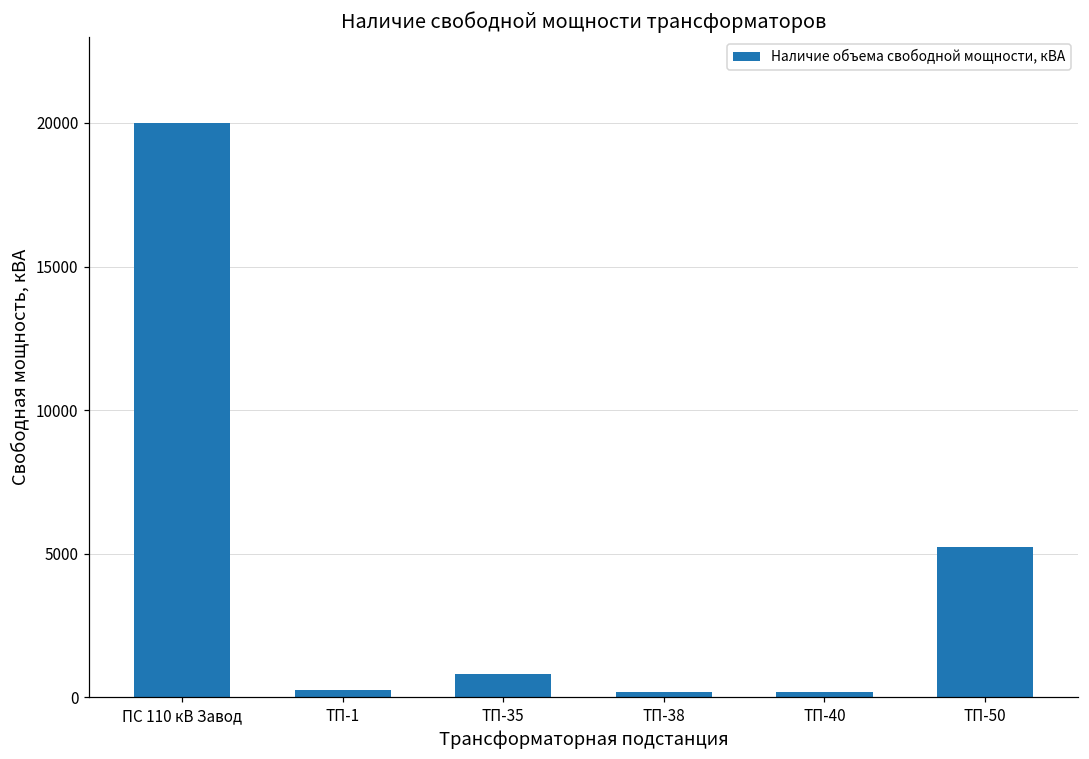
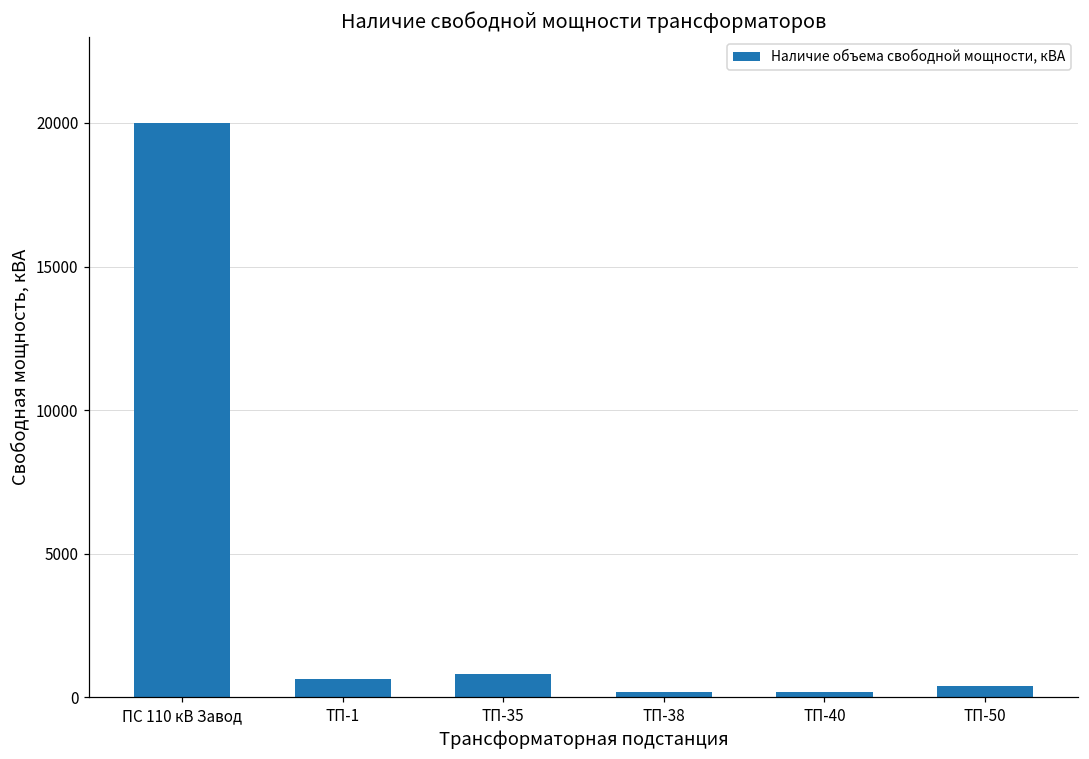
  {
    "ПС 110 кВ Завод": 20000,
-   "ТП-1": 300,
+   "ТП-1": 600,
    "ТП-35": 800,
    "ТП-38": 200,
    "ТП-40": 200,
-   "ТП-50": 5200
+   "ТП-50": 400
  }
